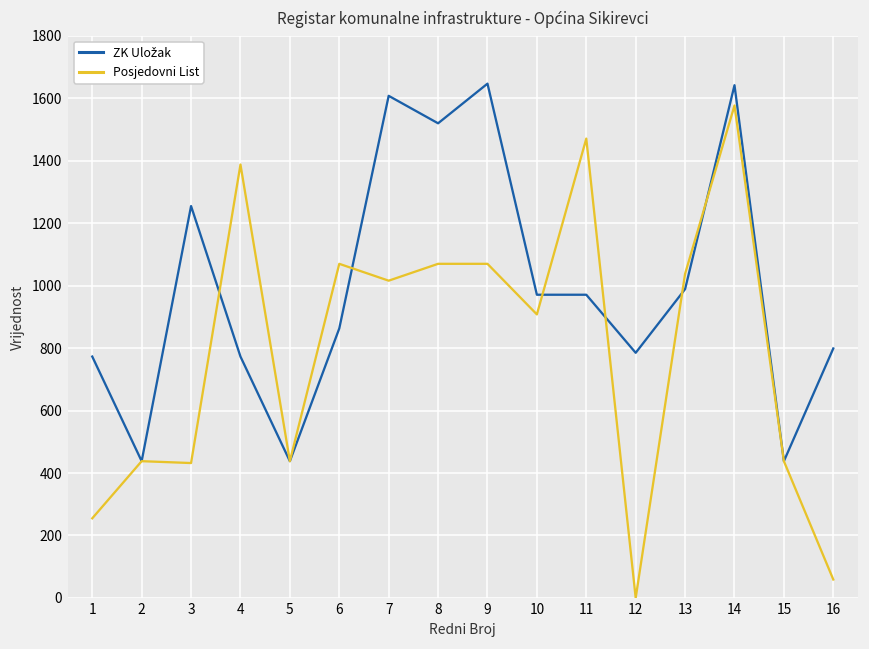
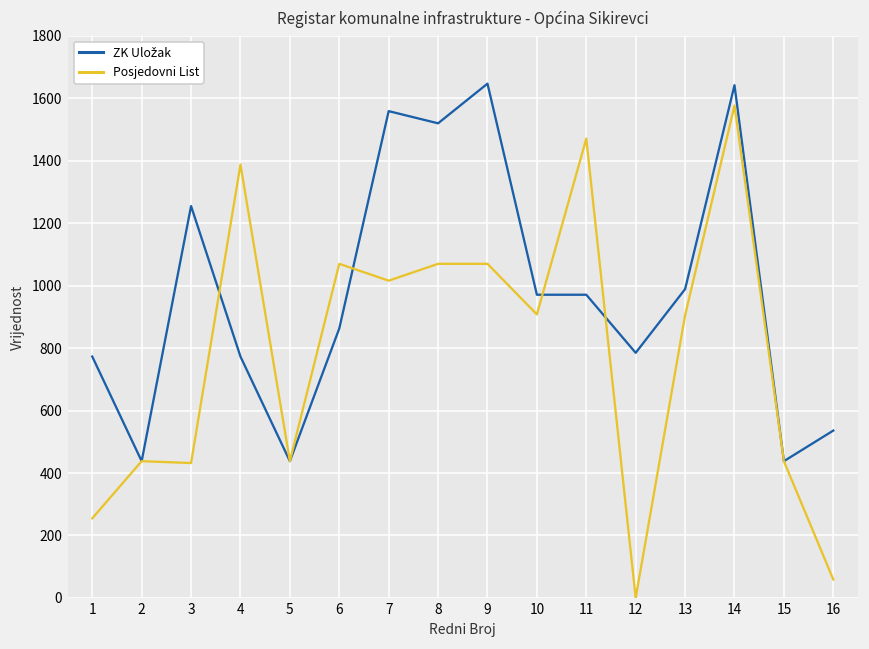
  {
    "ZK Uložak": {
      "1": 770,
      "3": 1260,
      "4": 770,
      "6": 860,
-     "7": 1610,
+     "7": 1560,
      "8": 1520,
      "9": 1650,
      "10": 970,
      "11": 970,
      "12": 790,
      "13": 990,
      "14": 1640,
-     "16": 800
+     "16": 540
    },
    "Posjedovni List": {
      "1": 260,
      "3": 430,
      "4": 1390,
      "6": 1070,
      "7": 1020,
      "8": 1070,
      "9": 1070,
      "10": 910,
      "11": 1470,
      "12": 0,
-     "13": 1040,
+     "13": 910,
      "14": 1580,
      "16": 60
    }
  }
